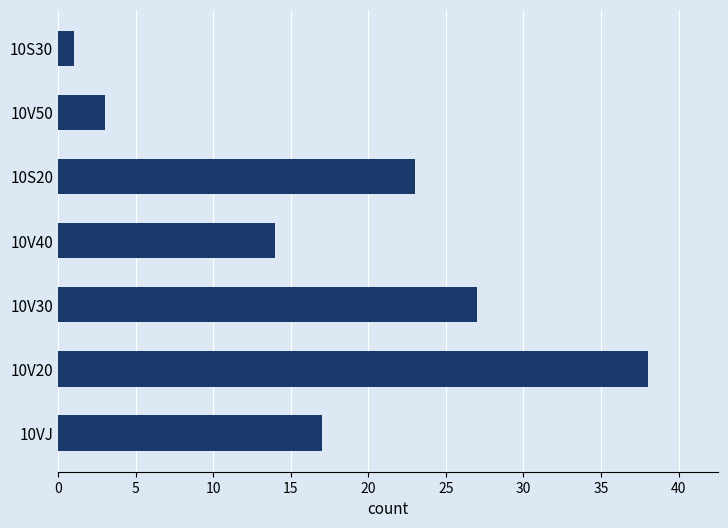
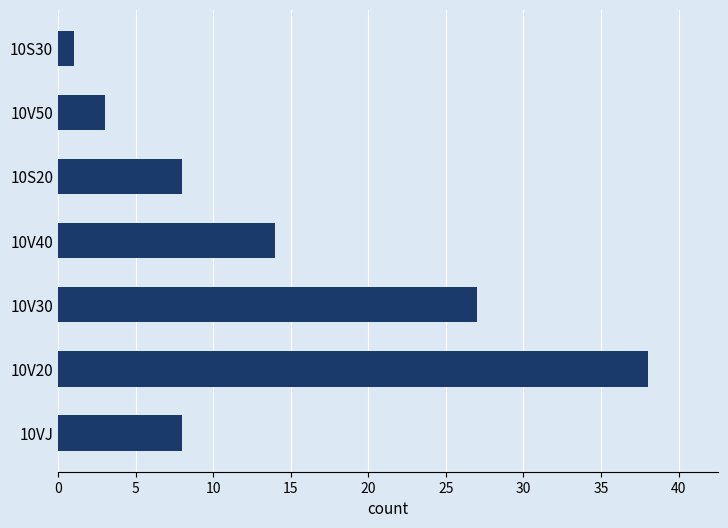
  {
    "10S30": 1,
    "10V50": 3,
-   "10S20": 23,
+   "10S20": 8,
    "10V40": 14,
    "10V30": 27,
    "10V20": 38,
-   "10VJ": 17
+   "10VJ": 8
  }
